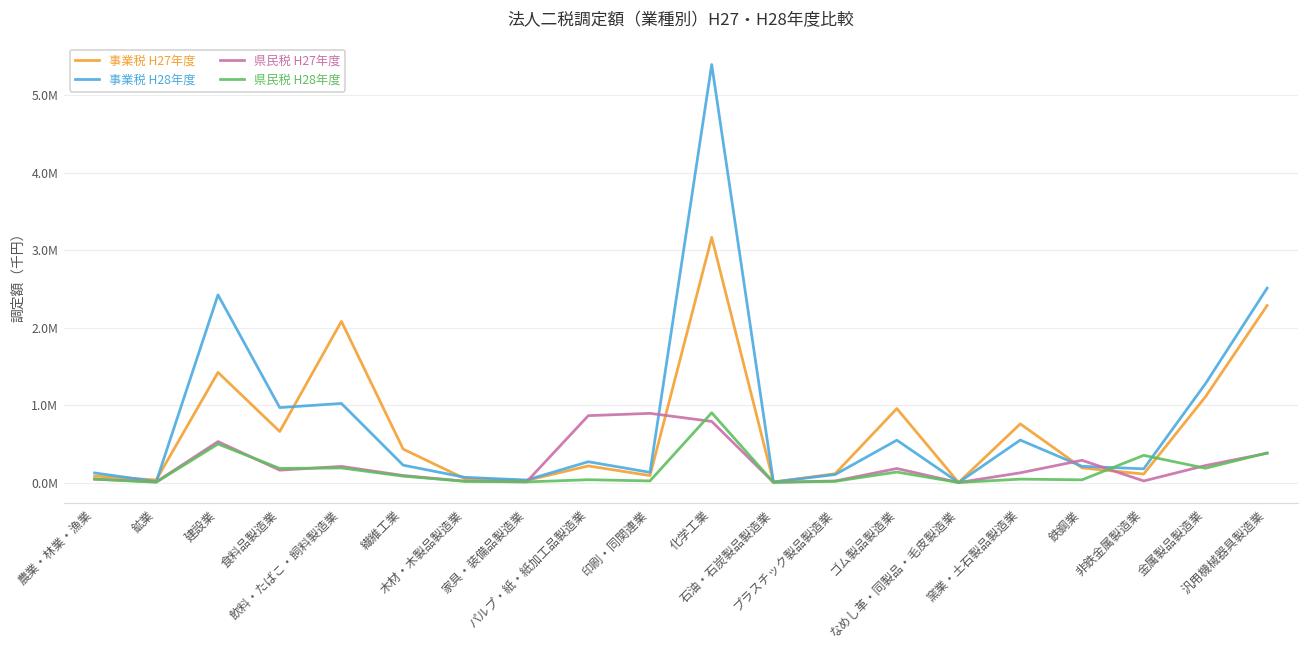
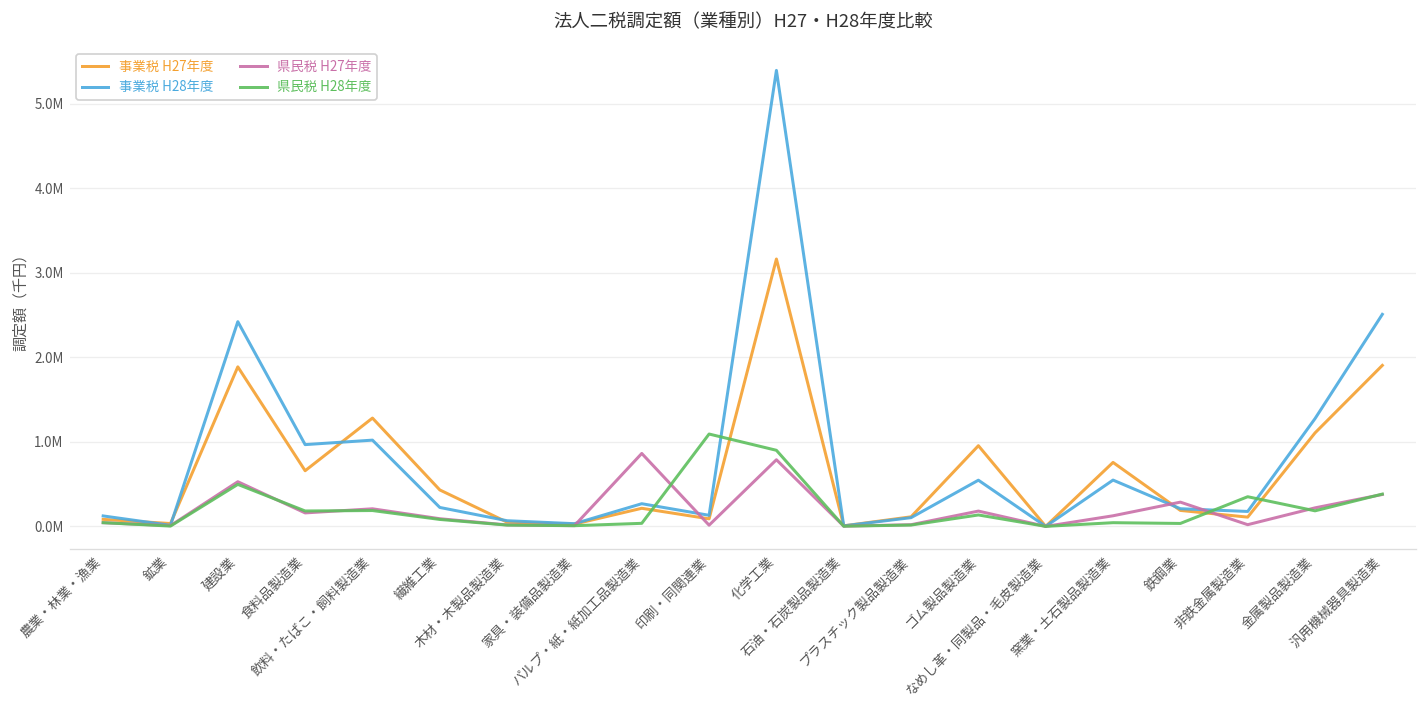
  {
    "事業税 H27年度": {
      "農業・林業・漁業": 100000,
-     "建設業": 1400000,
+     "建設業": 1900000,
      "食料品製造業": 700000,
-     "飲料・たばこ・飼料製造業": 2100000,
+     "飲料・たばこ・飼料製造業": 1300000,
      "繊維工業": 400000,
      "パルプ・紙・紙加工品製造業": 200000,
      "印刷・同関連業": 100000,
      "化学工業": 3200000,
      "ゴム製品製造業": 1000000,
      "窯業・土石製品製造業": 800000,
      "非鉄金属製造業": 100000,
      "金属製品製造業": 1100000,
-     "汎用機械器具製造業": 2300000
+     "汎用機械器具製造業": 1900000
    },
    "事業税 H28年度": {
      "農業・林業・漁業": 100000,
      "建設業": 2400000,
      "食料品製造業": 1000000,
      "飲料・たばこ・飼料製造業": 1000000,
      "繊維工業": 200000,
      "パルプ・紙・紙加工品製造業": 300000,
      "印刷・同関連業": 100000,
      "化学工業": 5400000,
      "ゴム製品製造業": 500000,
      "窯業・土石製品製造業": 500000,
      "非鉄金属製造業": 200000,
      "金属製品製造業": 1300000,
      "汎用機械器具製造業": 2500000
    },
    "県民税 H27年度": {
      "パルプ・紙・紙加工品製造業": 900000,
-     "印刷・同関連業": 900000,
+     "印刷・同関連業": 0,
      "化学工業": 800000,
      "ゴム製品製造業": 200000,
      "窯業・土石製品製造業": 100000,
      "鉄鋼業": 300000,
      "非鉄金属製造業": 0
    },
    "県民税 H28年度": {
      "パルプ・紙・紙加工品製造業": 0,
-     "印刷・同関連業": 0,
+     "印刷・同関連業": 1100000,
      "化学工業": 900000,
      "ゴム製品製造業": 100000,
      "窯業・土石製品製造業": 0,
      "鉄鋼業": 0,
      "非鉄金属製造業": 400000
    }
  }
